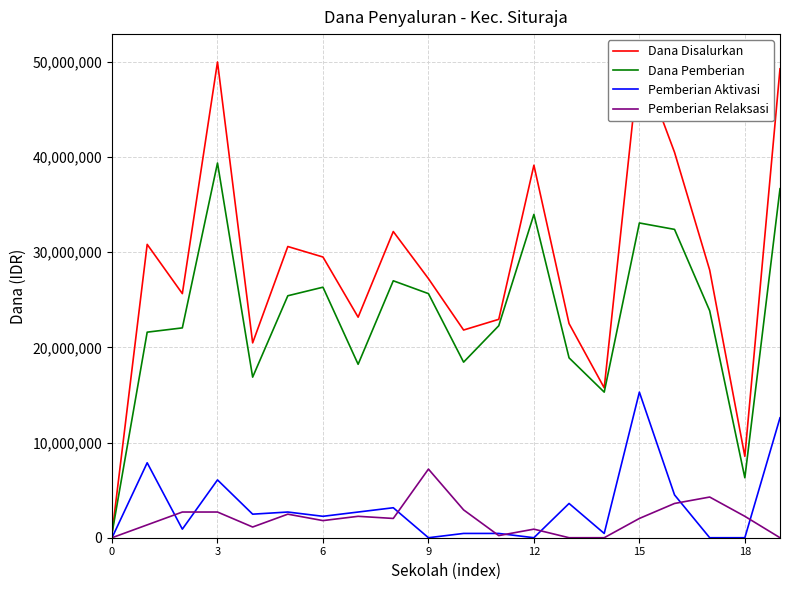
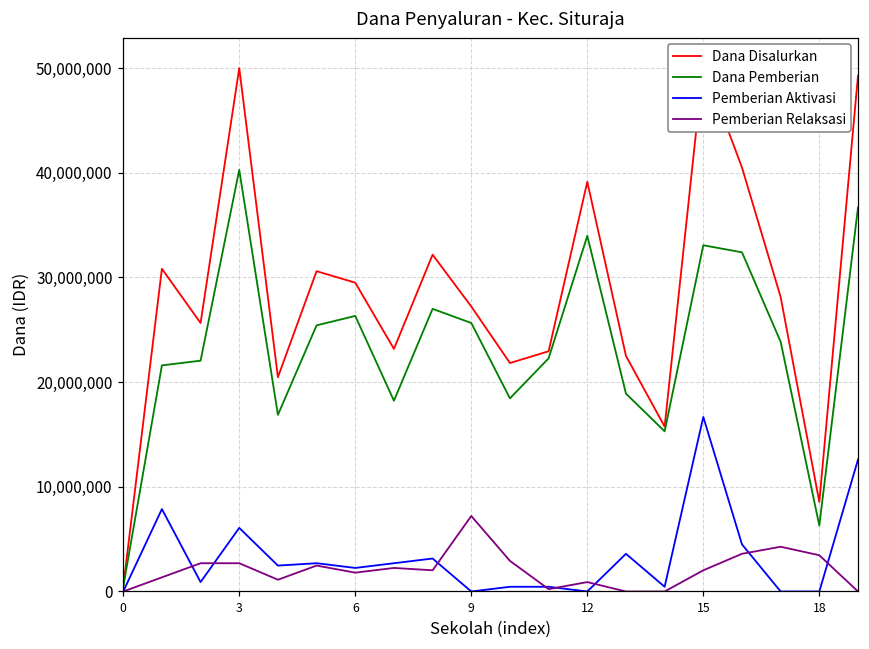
  {
    "Dana Disalurkan": {
      "3": "50,000,000",
      "6": "29,000,000",
      "9": "27,000,000",
      "12": "39,000,000",
      "18": "9,000,000"
    },
    "Dana Pemberian": {
-     "3": "39,000,000",
+     "3": "40,000,000",
      "6": "26,000,000",
      "9": "26,000,000",
      "12": "34,000,000",
      "15": "33,000,000",
      "18": "6,000,000"
    },
    "Pemberian Aktivasi": {
      "3": "6,000,000",
      "6": "2,000,000",
      "9": "0",
      "12": "0",
-     "15": "15,000,000",
+     "15": "17,000,000",
      "18": "0"
    },
    "Pemberian Relaksasi": {
      "3": "3,000,000",
      "6": "2,000,000",
      "9": "7,000,000",
      "12": "1,000,000",
      "15": "2,000,000",
-     "18": "2,000,000"
+     "18": "3,000,000"
    }
  }
